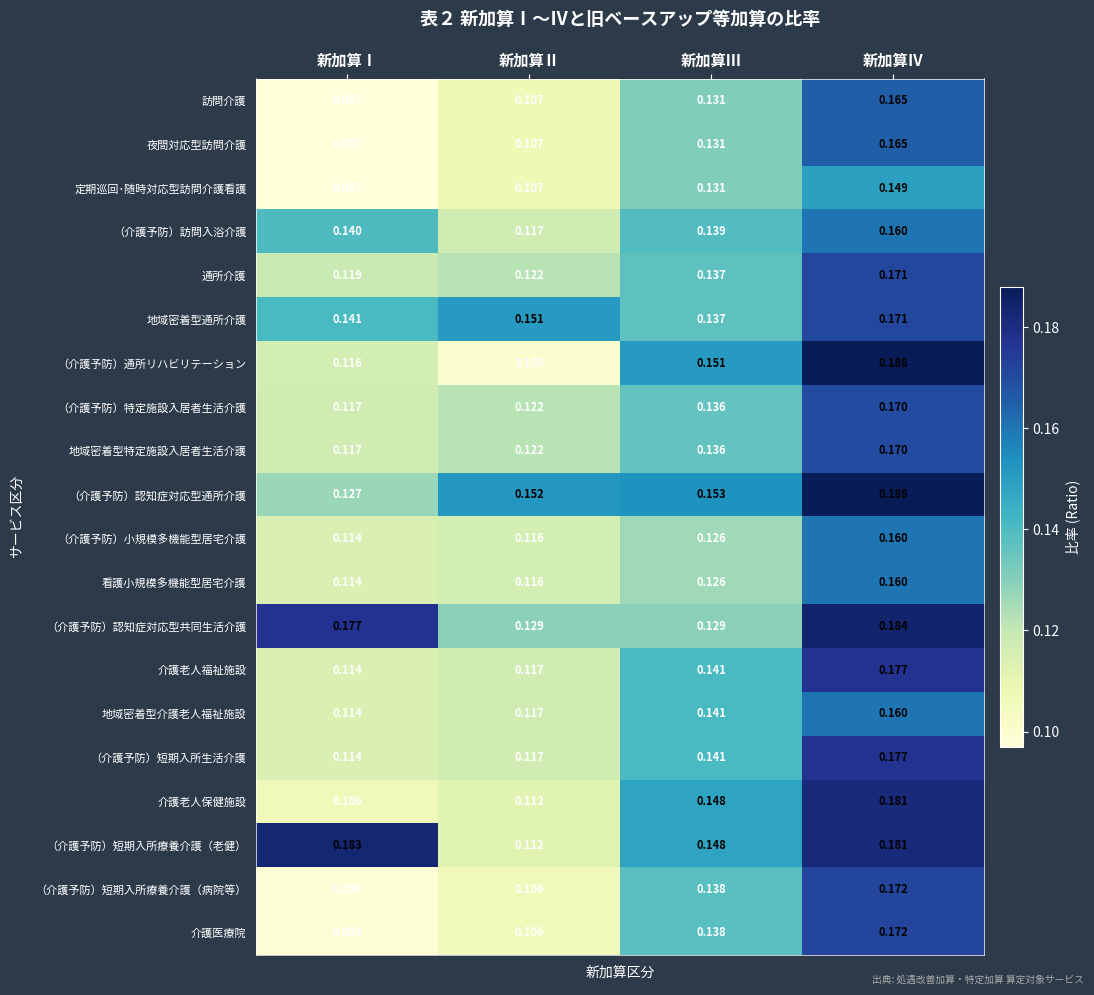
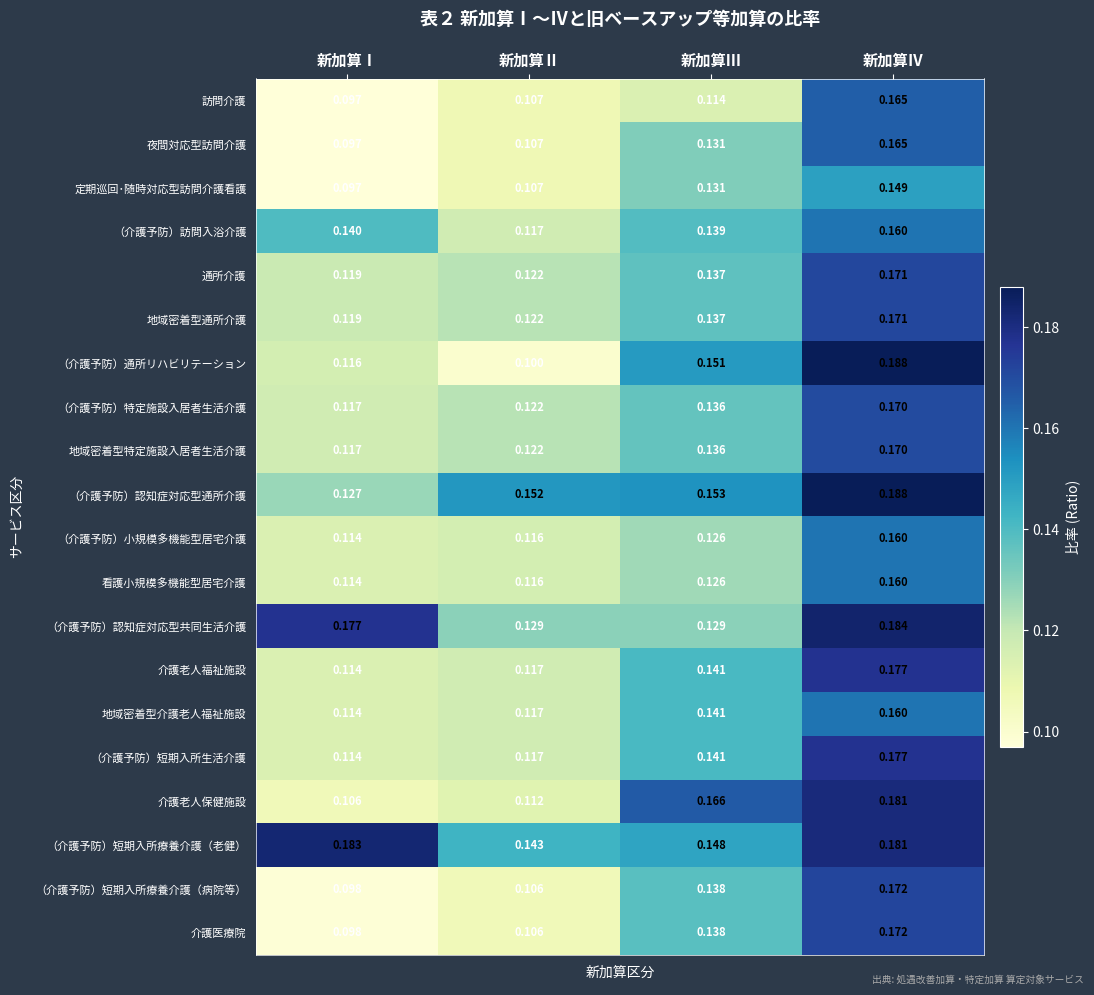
  {
    "訪問介護": {
      "新加算Ⅱ": 0.107,
-     "新加算Ⅲ": 0.131,
+     "新加算Ⅲ": 0.114,
      "新加算Ⅳ": 0.165
    },
    "夜間対応型訪問介護": {
      "新加算Ⅱ": 0.107,
      "新加算Ⅲ": 0.131,
      "新加算Ⅳ": 0.165
    },
    "定期巡回･随時対応型訪問介護看護": {
      "新加算Ⅱ": 0.107,
      "新加算Ⅲ": 0.131,
      "新加算Ⅳ": 0.149
    },
    "（介護予防）訪問入浴介護": {
      "新加算Ⅰ": 0.140,
      "新加算Ⅱ": 0.117,
      "新加算Ⅲ": 0.139,
      "新加算Ⅳ": 0.160
    },
    "通所介護": {
      "新加算Ⅰ": 0.119,
      "新加算Ⅱ": 0.122,
      "新加算Ⅲ": 0.137,
      "新加算Ⅳ": 0.171
    },
    "地域密着型通所介護": {
-     "新加算Ⅰ": 0.141,
-     "新加算Ⅱ": 0.151,
+     "新加算Ⅰ": 0.119,
+     "新加算Ⅱ": 0.122,
      "新加算Ⅲ": 0.137,
      "新加算Ⅳ": 0.171
    },
    "（介護予防）通所リハビリテーション": {
      "新加算Ⅰ": 0.116,
      "新加算Ⅱ": 0.100,
      "新加算Ⅲ": 0.151,
      "新加算Ⅳ": 0.188
    },
    "（介護予防）特定施設入居者生活介護": {
      "新加算Ⅰ": 0.117,
      "新加算Ⅱ": 0.122,
      "新加算Ⅲ": 0.136,
      "新加算Ⅳ": 0.170
    },
    "地域密着型特定施設入居者生活介護": {
      "新加算Ⅰ": 0.117,
      "新加算Ⅱ": 0.122,
      "新加算Ⅲ": 0.136,
      "新加算Ⅳ": 0.170
    },
    "（介護予防）認知症対応型通所介護": {
      "新加算Ⅰ": 0.127,
      "新加算Ⅱ": 0.152,
      "新加算Ⅲ": 0.153,
      "新加算Ⅳ": 0.188
    },
    "（介護予防）小規模多機能型居宅介護": {
      "新加算Ⅰ": 0.114,
      "新加算Ⅱ": 0.116,
      "新加算Ⅲ": 0.126,
      "新加算Ⅳ": 0.160
    },
    "看護小規模多機能型居宅介護": {
      "新加算Ⅰ": 0.114,
      "新加算Ⅱ": 0.116,
      "新加算Ⅲ": 0.126,
      "新加算Ⅳ": 0.160
    },
    "（介護予防）認知症対応型共同生活介護": {
      "新加算Ⅰ": 0.177,
      "新加算Ⅱ": 0.129,
      "新加算Ⅲ": 0.129,
      "新加算Ⅳ": 0.184
    },
    "介護老人福祉施設": {
      "新加算Ⅰ": 0.114,
      "新加算Ⅱ": 0.117,
      "新加算Ⅲ": 0.141,
      "新加算Ⅳ": 0.177
    },
    "地域密着型介護老人福祉施設": {
      "新加算Ⅰ": 0.114,
      "新加算Ⅱ": 0.117,
      "新加算Ⅲ": 0.141,
      "新加算Ⅳ": 0.160
    },
    "（介護予防）短期入所生活介護": {
      "新加算Ⅰ": 0.114,
      "新加算Ⅱ": 0.117,
      "新加算Ⅲ": 0.141,
      "新加算Ⅳ": 0.177
    },
    "介護老人保健施設": {
      "新加算Ⅰ": 0.106,
      "新加算Ⅱ": 0.112,
-     "新加算Ⅲ": 0.148,
+     "新加算Ⅲ": 0.166,
      "新加算Ⅳ": 0.181
    },
    "（介護予防）短期入所療養介護（老健）": {
      "新加算Ⅰ": 0.183,
-     "新加算Ⅱ": 0.112,
+     "新加算Ⅱ": 0.143,
      "新加算Ⅲ": 0.148,
      "新加算Ⅳ": 0.181
    },
    "（介護予防）短期入所療養介護（病院等）": {
      "新加算Ⅱ": 0.106,
      "新加算Ⅲ": 0.138,
      "新加算Ⅳ": 0.172
    },
    "介護医療院": {
      "新加算Ⅱ": 0.106,
      "新加算Ⅲ": 0.138,
      "新加算Ⅳ": 0.172
    }
  }
